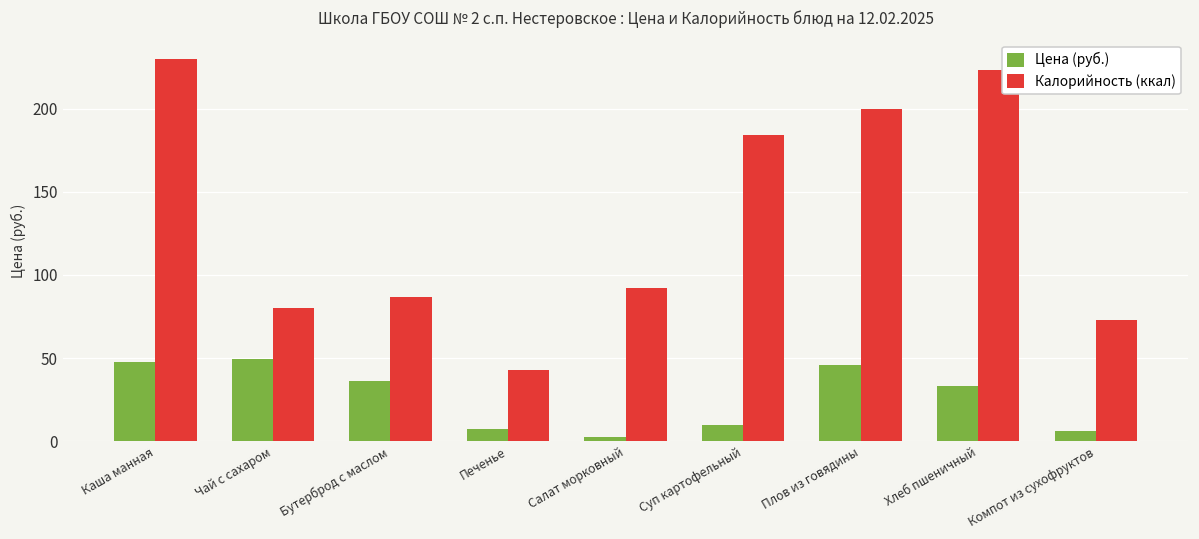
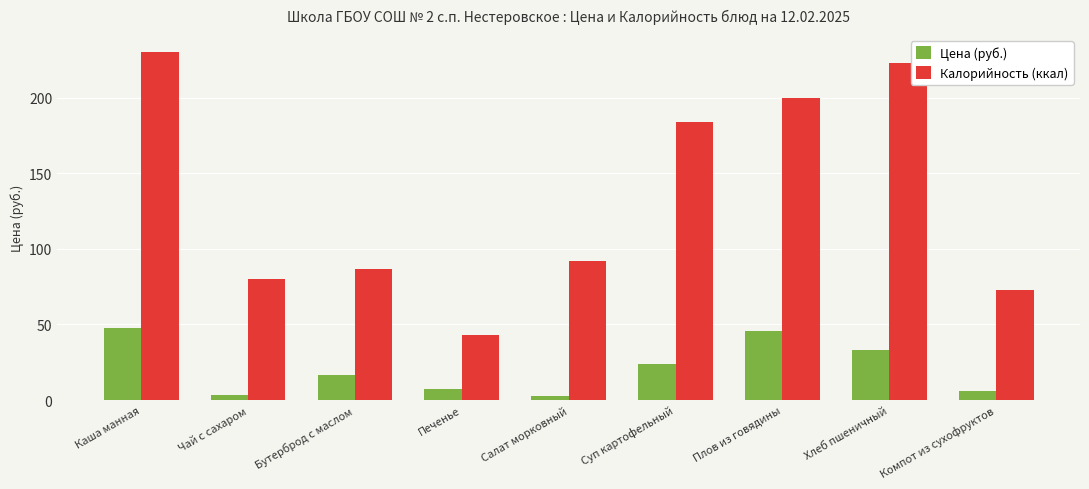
  {
    "Цена (руб.)": {
      "Каша манная": 47,
-     "Чай с сахаром": 49,
-     "Бутерброд с маслом": 36,
+     "Чай с сахаром": 3,
+     "Бутерброд с маслом": 17,
      "Печенье": 7,
      "Салат морковный": 3,
-     "Суп картофельный": 10,
+     "Суп картофельный": 24,
      "Плов из говядины": 46,
      "Хлеб пшеничный": 33,
      "Компот из сухофруктов": 6
    },
    "Калорийность (ккал)": {
      "Каша манная": 230,
      "Чай с сахаром": 80,
      "Бутерброд с маслом": 87,
      "Печенье": 43,
      "Салат морковный": 92,
      "Суп картофельный": 184,
      "Плов из говядины": 200,
      "Хлеб пшеничный": 223,
      "Компот из сухофруктов": 73
    }
  }
